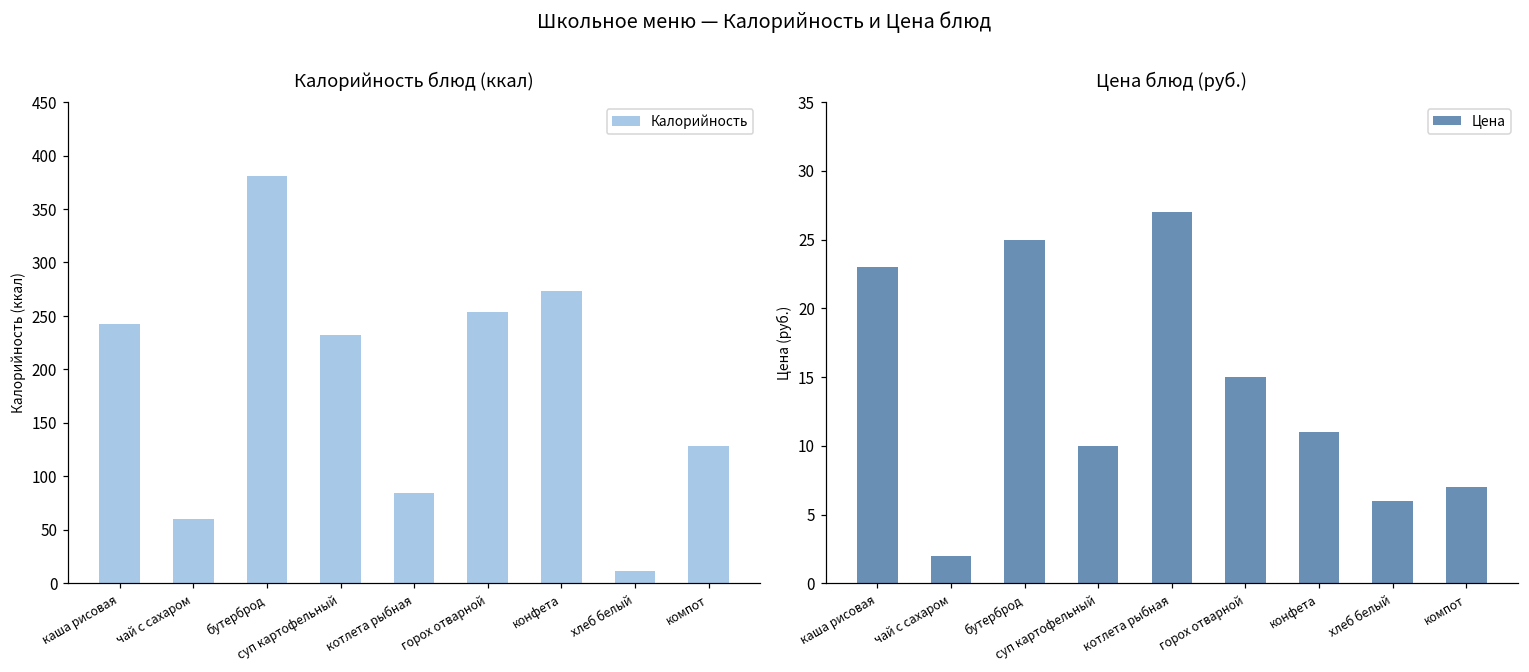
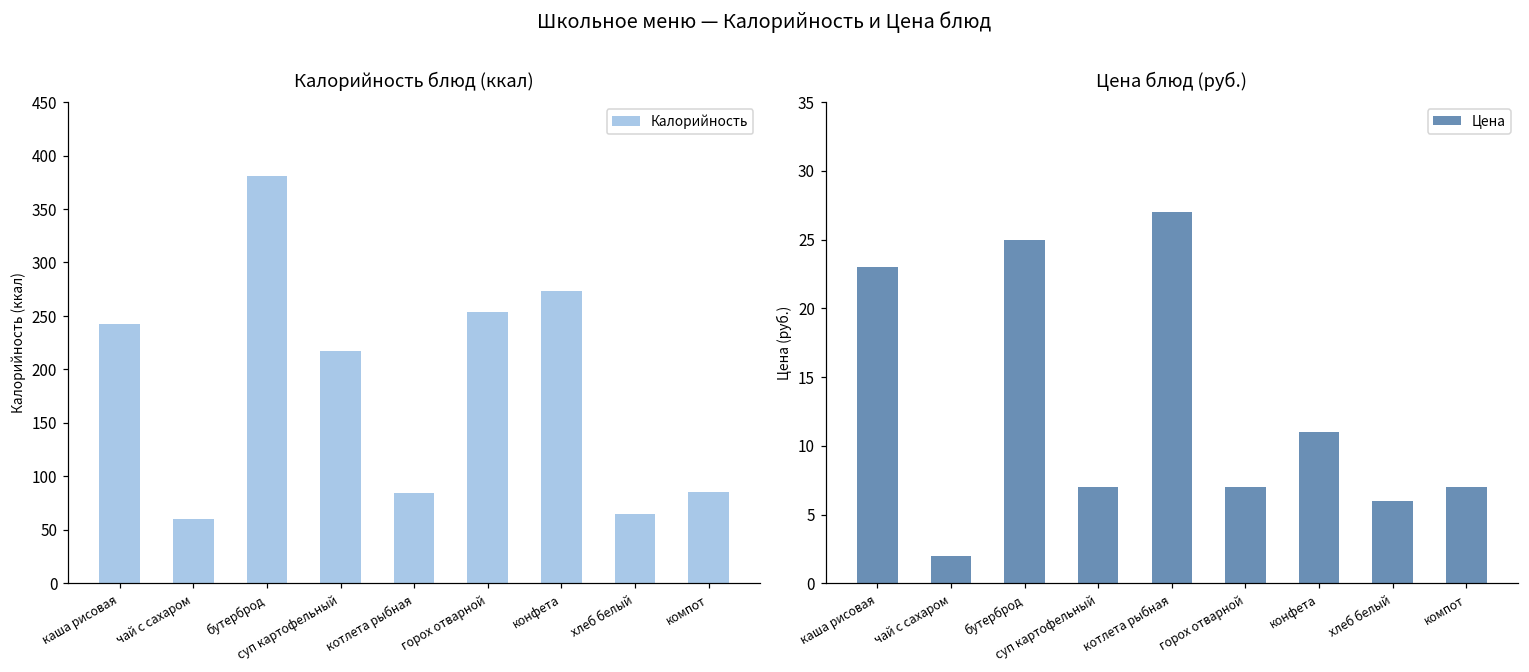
  {
    "Калорийность блюд (ккал)": {
      "каша рисовая": 240,
      "чай с сахаром": 60,
      "бутерброд": 380,
-     "суп картофельный": 230,
+     "суп картофельный": 220,
      "котлета рыбная": 80,
      "горох отварной": 250,
      "конфета": 270,
-     "хлеб белый": 10,
-     "компот": 130
+     "хлеб белый": 70,
+     "компот": 90
    },
    "Цена блюд (руб.)": {
      "каша рисовая": 23,
      "чай с сахаром": 2,
      "бутерброд": 25,
-     "суп картофельный": 10,
+     "суп картофельный": 7,
      "котлета рыбная": 27,
-     "горох отварной": 15,
+     "горох отварной": 7,
      "конфета": 11,
      "хлеб белый": 6,
      "компот": 7
    }
  }
